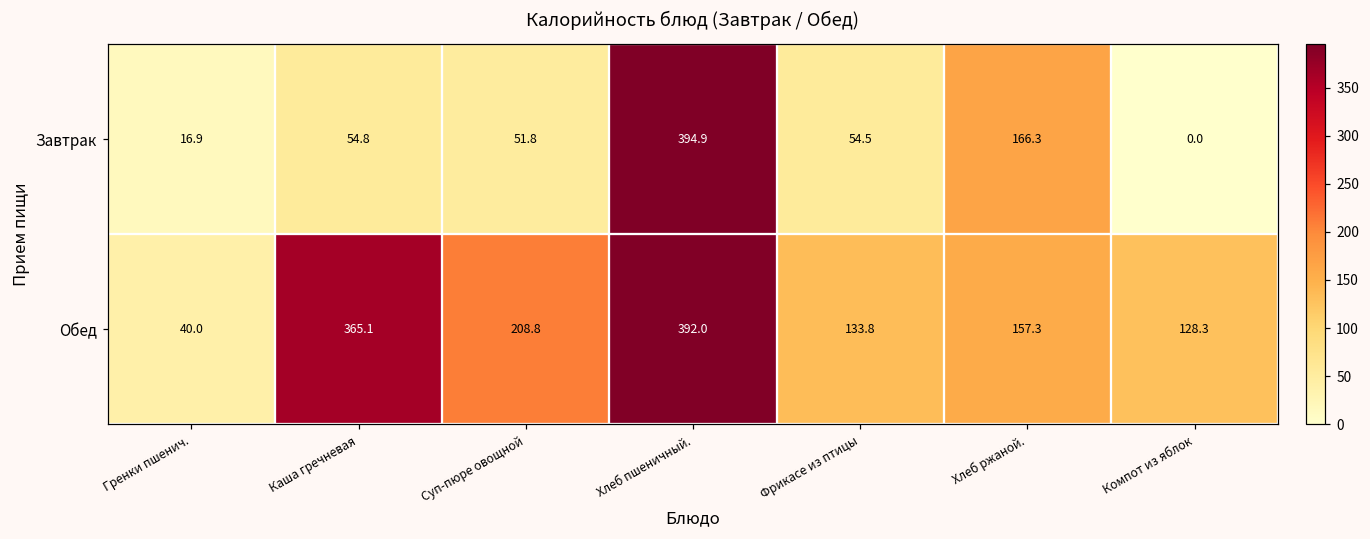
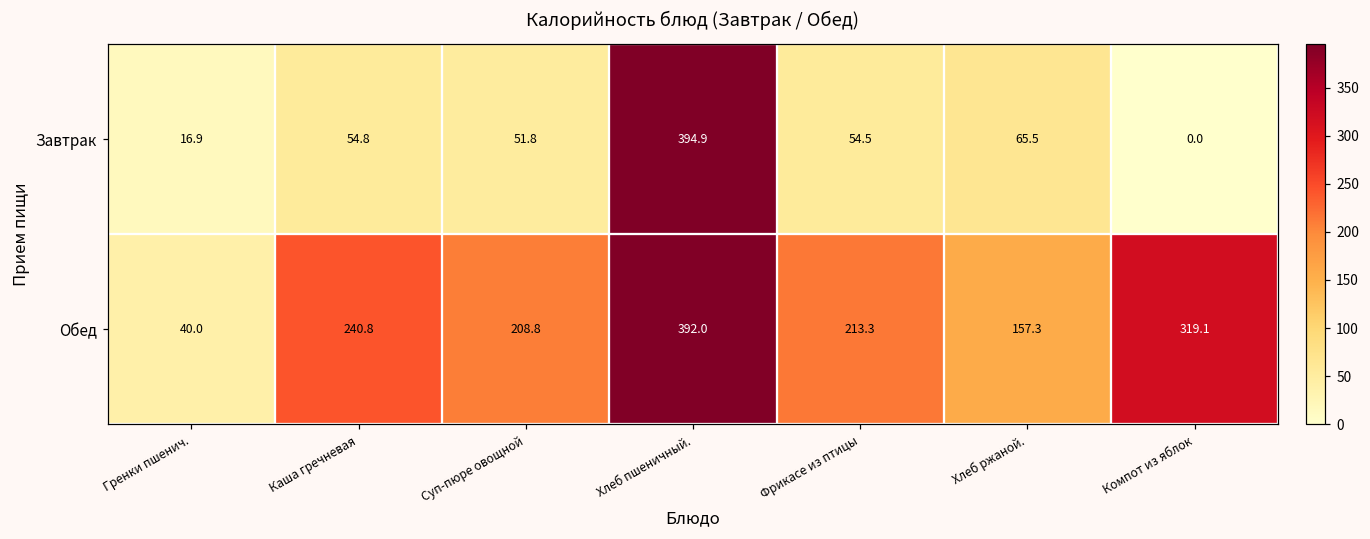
  {
    "Завтрак": {
      "Гренки пшенич.": 16.9,
      "Каша гречневая": 54.8,
      "Суп-пюре овощной": 51.8,
      "Хлеб пшеничный.": 394.9,
      "Фрикасе из птицы": 54.5,
-     "Хлеб ржаной.": 166.3,
+     "Хлеб ржаной.": 65.5,
      "Компот из яблок": 0.0
    },
    "Обед": {
      "Гренки пшенич.": 40.0,
-     "Каша гречневая": 365.1,
+     "Каша гречневая": 240.8,
      "Суп-пюре овощной": 208.8,
      "Хлеб пшеничный.": 392.0,
-     "Фрикасе из птицы": 133.8,
+     "Фрикасе из птицы": 213.3,
      "Хлеб ржаной.": 157.3,
-     "Компот из яблок": 128.3
+     "Компот из яблок": 319.1
    }
  }
